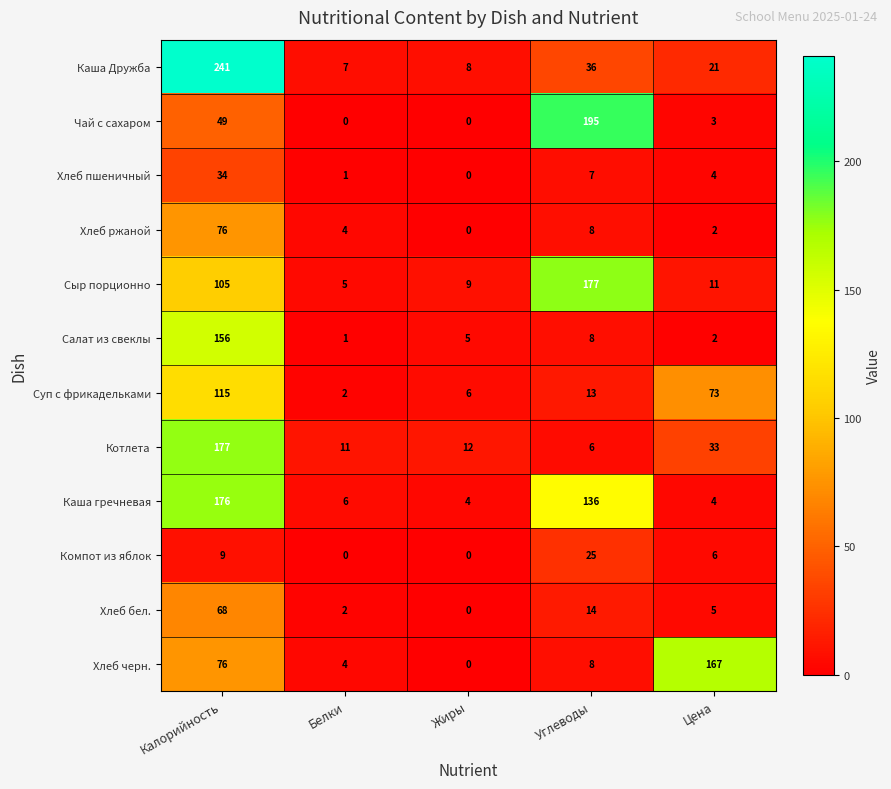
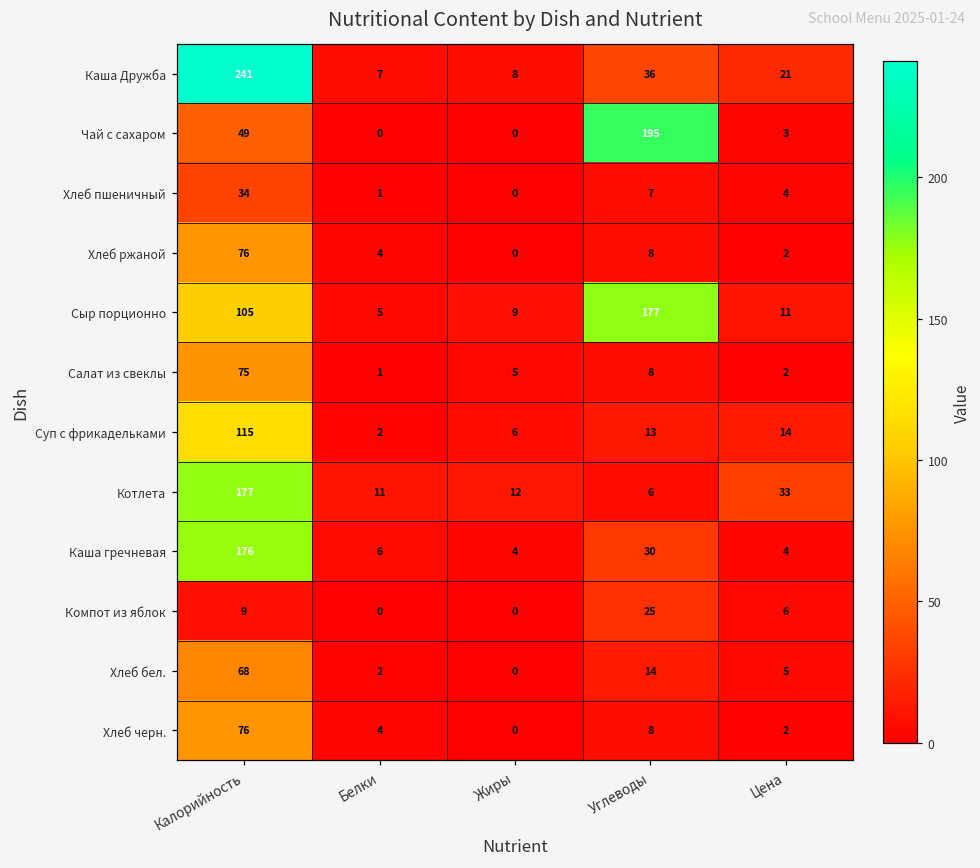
  {
    "Каша Дружба": {
      "Калорийность": 241,
      "Белки": 7,
      "Жиры": 8,
      "Углеводы": 36,
      "Цена": 21
    },
    "Чай с сахаром": {
      "Калорийность": 49,
      "Белки": 0,
      "Жиры": 0,
      "Углеводы": 195,
      "Цена": 3
    },
    "Хлеб пшеничный": {
      "Калорийность": 34,
      "Белки": 1,
      "Жиры": 0,
      "Углеводы": 7,
      "Цена": 4
    },
    "Хлеб ржаной": {
      "Калорийность": 76,
      "Белки": 4,
      "Жиры": 0,
      "Углеводы": 8,
      "Цена": 2
    },
    "Сыр порционно": {
      "Калорийность": 105,
      "Белки": 5,
      "Жиры": 9,
      "Углеводы": 177,
      "Цена": 11
    },
    "Салат из свеклы": {
-     "Калорийность": 156,
+     "Калорийность": 75,
      "Белки": 1,
      "Жиры": 5,
      "Углеводы": 8,
      "Цена": 2
    },
    "Суп с фрикадельками": {
      "Калорийность": 115,
      "Белки": 2,
      "Жиры": 6,
      "Углеводы": 13,
-     "Цена": 73
+     "Цена": 14
    },
    "Котлета": {
      "Калорийность": 177,
      "Белки": 11,
      "Жиры": 12,
      "Углеводы": 6,
      "Цена": 33
    },
    "Каша гречневая": {
      "Калорийность": 176,
      "Белки": 6,
      "Жиры": 4,
-     "Углеводы": 136,
+     "Углеводы": 30,
      "Цена": 4
    },
    "Компот из яблок": {
      "Калорийность": 9,
      "Белки": 0,
      "Жиры": 0,
      "Углеводы": 25,
      "Цена": 6
    },
    "Хлеб бел.": {
      "Калорийность": 68,
      "Белки": 2,
      "Жиры": 0,
      "Углеводы": 14,
      "Цена": 5
    },
    "Хлеб черн.": {
      "Калорийность": 76,
      "Белки": 4,
      "Жиры": 0,
      "Углеводы": 8,
-     "Цена": 167
+     "Цена": 2
    }
  }
